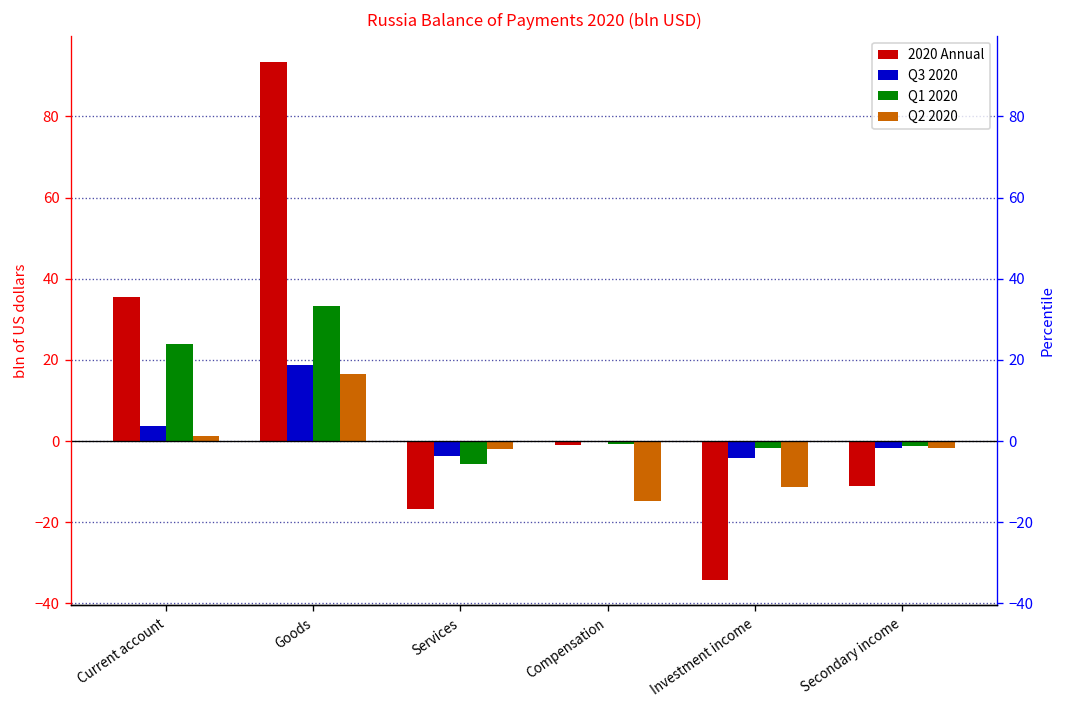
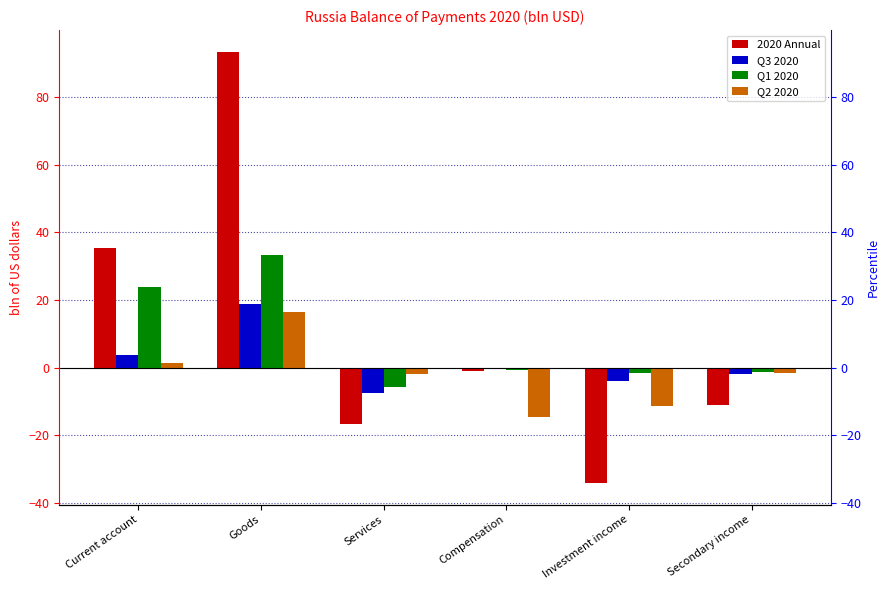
  {
    "2020 Annual": {
      "Current account": 35,
      "Goods": 93,
      "Services": -17,
      "Compensation": -1,
      "Investment income": -34,
      "Secondary income": -11
    },
    "Q3 2020": {
      "Current account": 4,
      "Goods": 19,
-     "Services": -4,
+     "Services": -8,
      "Investment income": -4,
      "Secondary income": -2
    },
    "Q1 2020": {
      "Current account": 24,
      "Goods": 33,
      "Services": -6,
      "Investment income": -2,
      "Secondary income": -1
    },
    "Q2 2020": {
      "Current account": 1,
      "Goods": 17,
      "Services": -2,
      "Compensation": -15,
      "Investment income": -11,
      "Secondary income": -2
    }
  }
